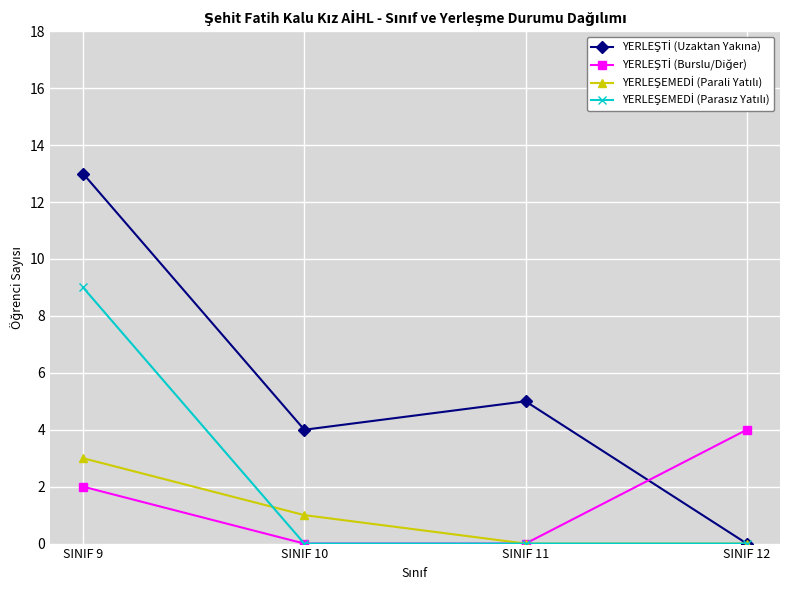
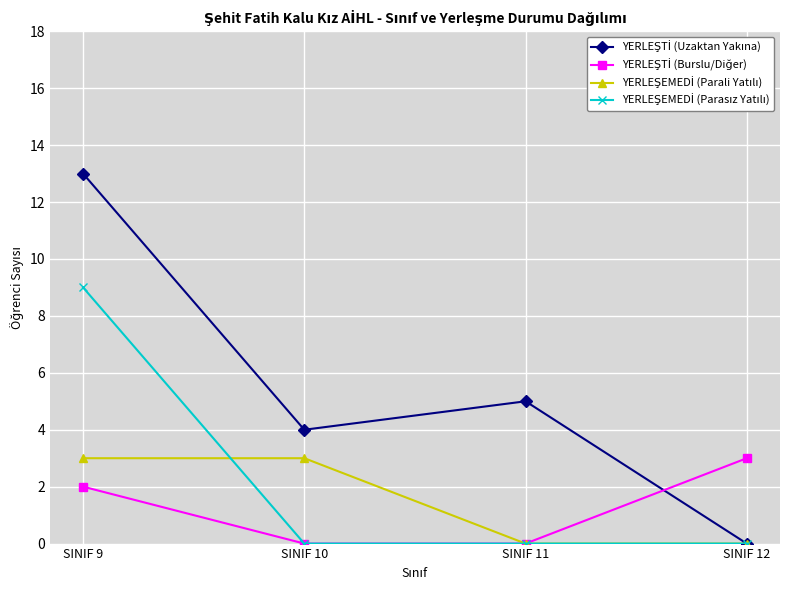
  {
    "YERLEŞTİ (Uzaktan Yakına)": {
      "SINIF 9": 13,
      "SINIF 10": 4,
      "SINIF 11": 5
    },
    "YERLEŞTİ (Burslu/Diğer)": {
      "SINIF 9": 2,
-     "SINIF 12": 4
+     "SINIF 12": 3
    },
    "YERLEŞEMEDİ (Parali Yatılı)": {
      "SINIF 9": 3,
-     "SINIF 10": 1
+     "SINIF 10": 3
    },
    "YERLEŞEMEDİ (Parasız Yatılı)": {
      "SINIF 9": 9
    }
  }
